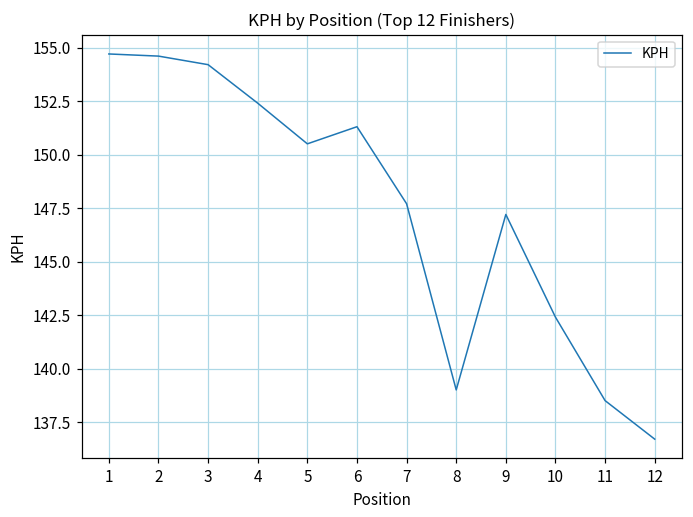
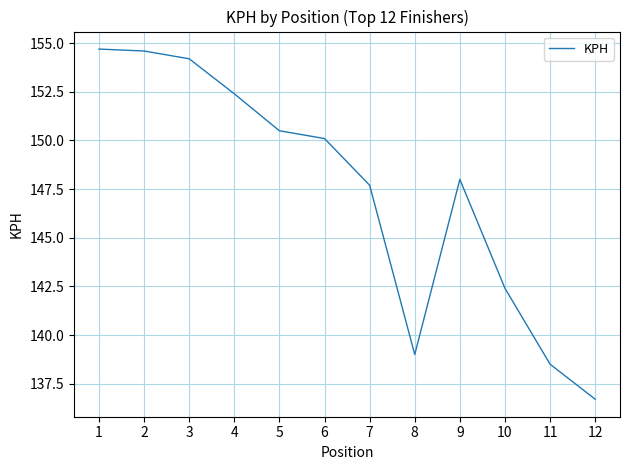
  {
    "1": 154.7,
    "2": 154.6,
    "3": 154.2,
    "4": 152.4,
    "5": 150.5,
-   "6": 151.3,
+   "6": 150.1,
    "7": 147.7,
    "8": 139.0,
-   "9": 147.2,
+   "9": 148.0,
    "10": 142.4,
    "11": 138.5,
    "12": 136.7
  }
